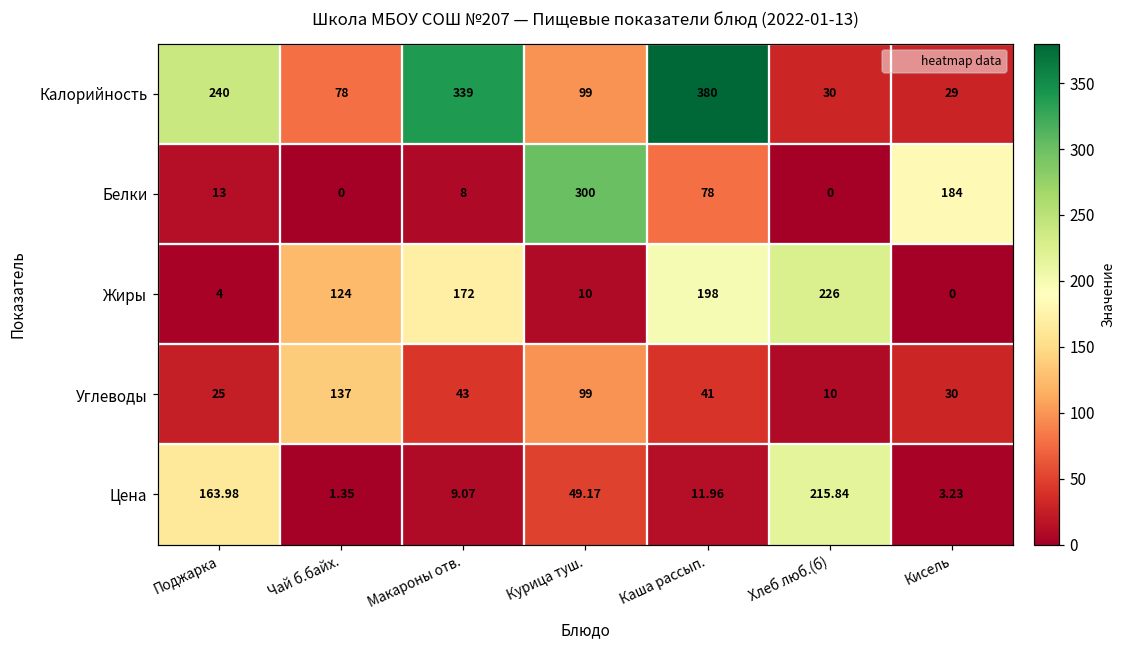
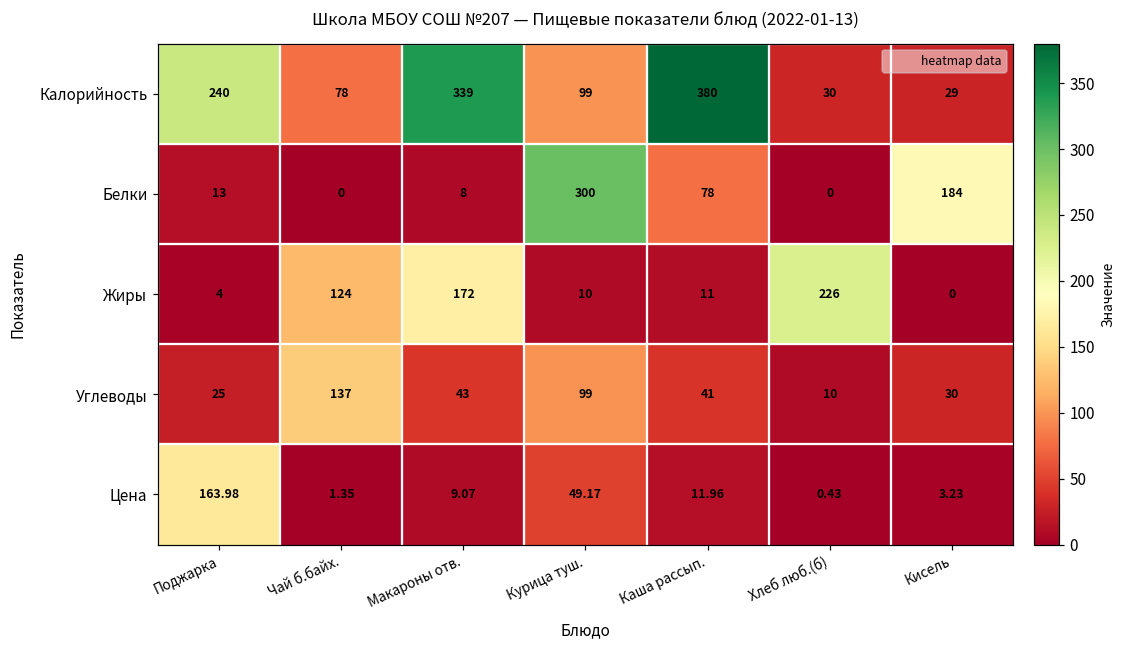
  {
    "Калорийность": {
      "Поджарка": 240,
      "Чай б.байх.": 78,
      "Макароны отв.": 339,
      "Курица туш.": 99,
      "Каша рассып.": 380,
      "Хлеб люб.(б)": 30,
      "Кисель": 29
    },
    "Белки": {
      "Поджарка": 13,
      "Чай б.байх.": 0,
      "Макароны отв.": 8,
      "Курица туш.": 300,
      "Каша рассып.": 78,
      "Хлеб люб.(б)": 0,
      "Кисель": 184
    },
    "Жиры": {
      "Поджарка": 4,
      "Чай б.байх.": 124,
      "Макароны отв.": 172,
      "Курица туш.": 10,
-     "Каша рассып.": 198,
+     "Каша рассып.": 11,
      "Хлеб люб.(б)": 226,
      "Кисель": 0
    },
    "Углеводы": {
      "Поджарка": 25,
      "Чай б.байх.": 137,
      "Макароны отв.": 43,
      "Курица туш.": 99,
      "Каша рассып.": 41,
      "Хлеб люб.(б)": 10,
      "Кисель": 30
    },
    "Цена": {
      "Поджарка": 163.98,
      "Чай б.байх.": 1.35,
      "Макароны отв.": 9.07,
      "Курица туш.": 49.17,
      "Каша рассып.": 11.96,
-     "Хлеб люб.(б)": 215.84,
+     "Хлеб люб.(б)": 0.43,
      "Кисель": 3.23
    }
  }
